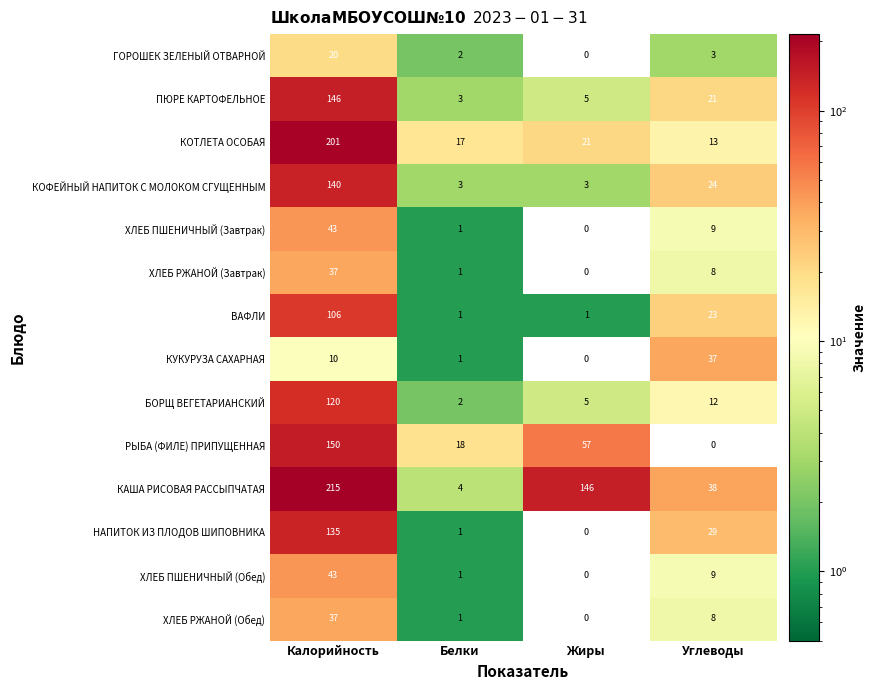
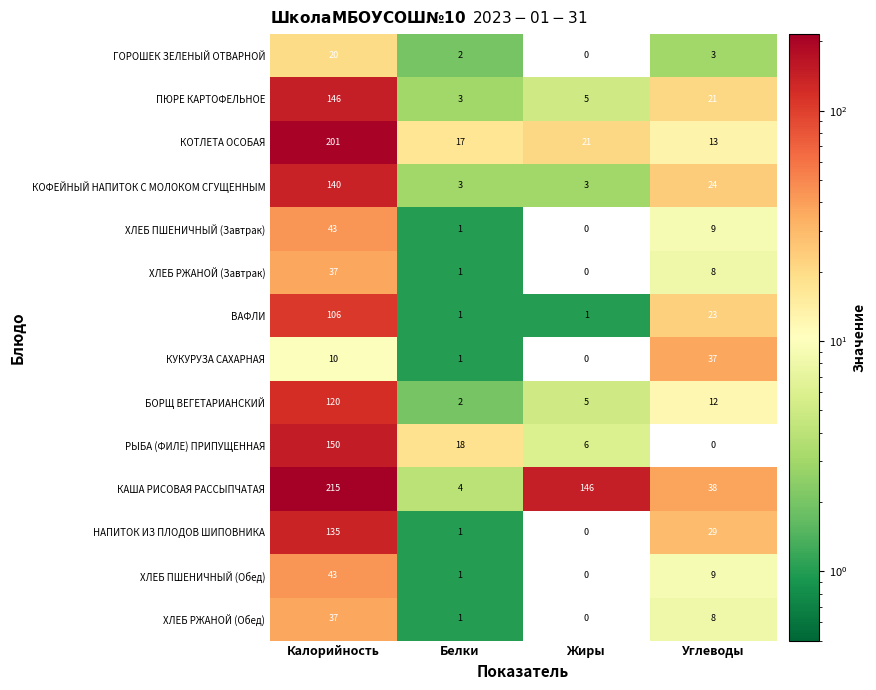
  {
    "ГОРОШЕК ЗЕЛЕНЫЙ ОТВАРНОЙ": {
      "Калорийность": 20,
      "Белки": 2,
      "Жиры": 0,
      "Углеводы": 3
    },
    "ПЮРЕ КАРТОФЕЛЬНОЕ": {
      "Калорийность": 146,
      "Белки": 3,
      "Жиры": 5,
      "Углеводы": 21
    },
    "КОТЛЕТА ОСОБАЯ": {
      "Калорийность": 201,
      "Белки": 17,
      "Жиры": 21,
      "Углеводы": 13
    },
    "КОФЕЙНЫЙ НАПИТОК С МОЛОКОМ СГУЩЕННЫМ": {
      "Калорийность": 140,
      "Белки": 3,
      "Жиры": 3,
      "Углеводы": 24
    },
    "ХЛЕБ ПШЕНИЧНЫЙ (Завтрак)": {
      "Калорийность": 43,
      "Белки": 1,
      "Жиры": 0,
      "Углеводы": 9
    },
    "ХЛЕБ РЖАНОЙ (Завтрак)": {
      "Калорийность": 37,
      "Белки": 1,
      "Жиры": 0,
      "Углеводы": 8
    },
    "ВАФЛИ": {
      "Калорийность": 106,
      "Белки": 1,
      "Жиры": 1,
      "Углеводы": 23
    },
    "КУКУРУЗА САХАРНАЯ": {
      "Калорийность": 10,
      "Белки": 1,
      "Жиры": 0,
      "Углеводы": 37
    },
    "БОРЩ ВЕГЕТАРИАНСКИЙ": {
      "Калорийность": 120,
      "Белки": 2,
      "Жиры": 5,
      "Углеводы": 12
    },
    "РЫБА (ФИЛЕ) ПРИПУЩЕННАЯ": {
      "Калорийность": 150,
      "Белки": 18,
-     "Жиры": 57,
+     "Жиры": 6,
      "Углеводы": 0
    },
    "КАША РИСОВАЯ РАССЫПЧАТАЯ": {
      "Калорийность": 215,
      "Белки": 4,
      "Жиры": 146,
      "Углеводы": 38
    },
    "НАПИТОК ИЗ ПЛОДОВ ШИПОВНИКА": {
      "Калорийность": 135,
      "Белки": 1,
      "Жиры": 0,
      "Углеводы": 29
    },
    "ХЛЕБ ПШЕНИЧНЫЙ (Обед)": {
      "Калорийность": 43,
      "Белки": 1,
      "Жиры": 0,
      "Углеводы": 9
    },
    "ХЛЕБ РЖАНОЙ (Обед)": {
      "Калорийность": 37,
      "Белки": 1,
      "Жиры": 0,
      "Углеводы": 8
    }
  }
